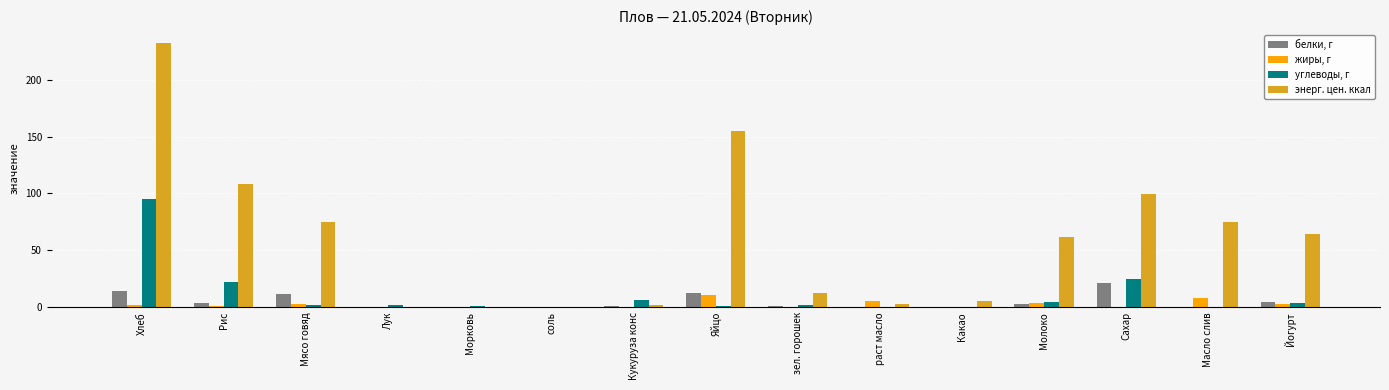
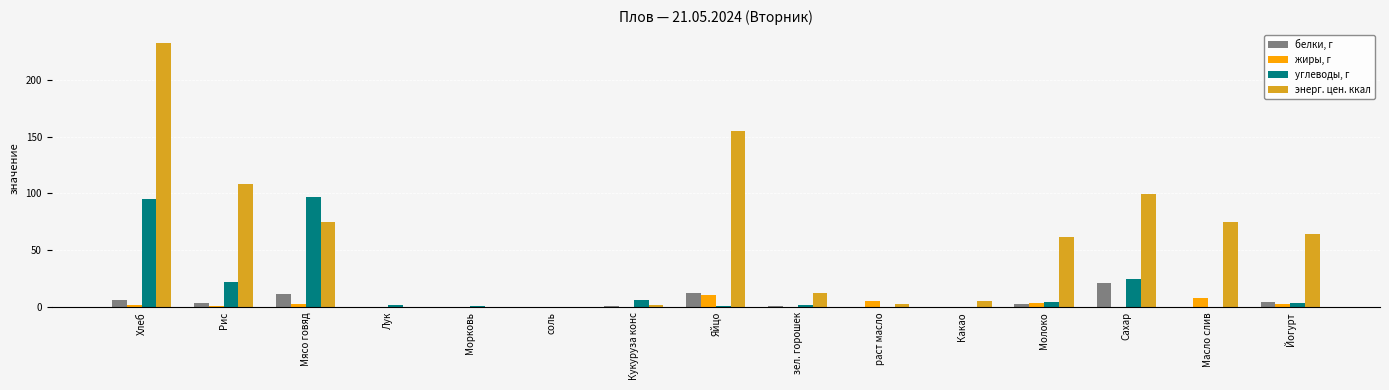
  {
    "белки, г": {
-     "Хлеб": 14,
+     "Хлеб": 6,
      "Рис": 3,
      "Мясо говяд": 12,
      "соль": 0,
      "Яйцо": 13,
      "раст масло": 0,
      "Молоко": 3,
      "Сахар": 21,
      "Йогурт": 5
    },
    "углеводы, г": {
      "Хлеб": 95,
      "Рис": 22,
-     "Мясо говяд": 2,
+     "Мясо говяд": 97,
      "соль": 0,
      "Кукуруза конс": 6,
      "раст масло": 0,
      "Молоко": 5,
      "Сахар": 25,
      "Йогурт": 3
    }
  }
